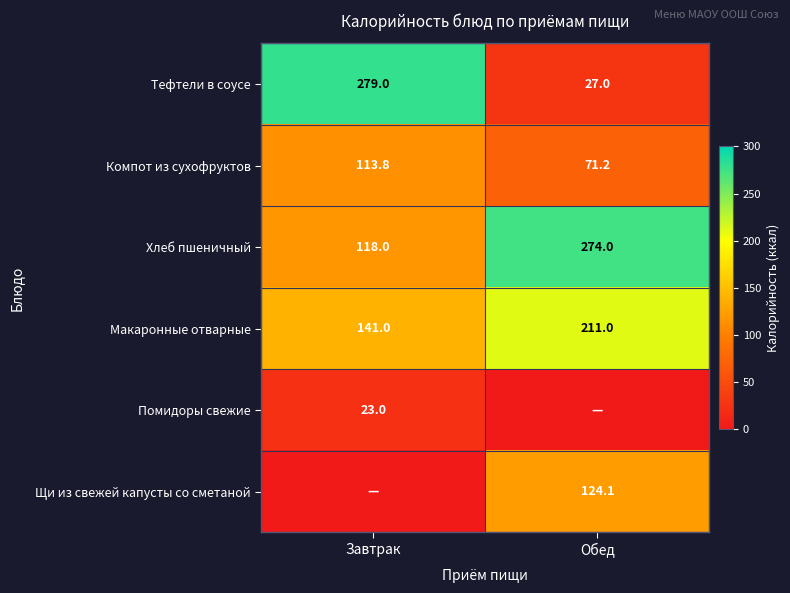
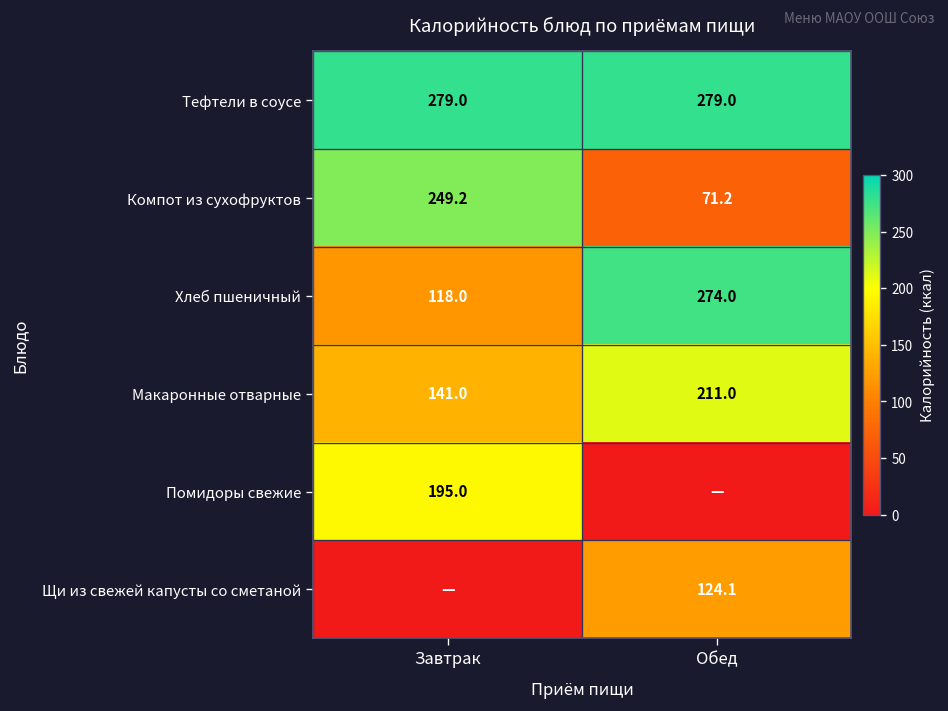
  {
    "Тефтели в соусе": {
      "Завтрак": 279.0,
-     "Обед": 27.0
+     "Обед": 279.0
    },
    "Компот из сухофруктов": {
-     "Завтрак": 113.8,
+     "Завтрак": 249.2,
      "Обед": 71.2
    },
    "Хлеб пшеничный": {
      "Завтрак": 118.0,
      "Обед": 274.0
    },
    "Макаронные отварные": {
      "Завтрак": 141.0,
      "Обед": 211.0
    },
    "Помидоры свежие": {
-     "Завтрак": 23.0
+     "Завтрак": 195.0
    },
    "Щи из свежей капусты со сметаной": {
      "Обед": 124.1
    }
  }
